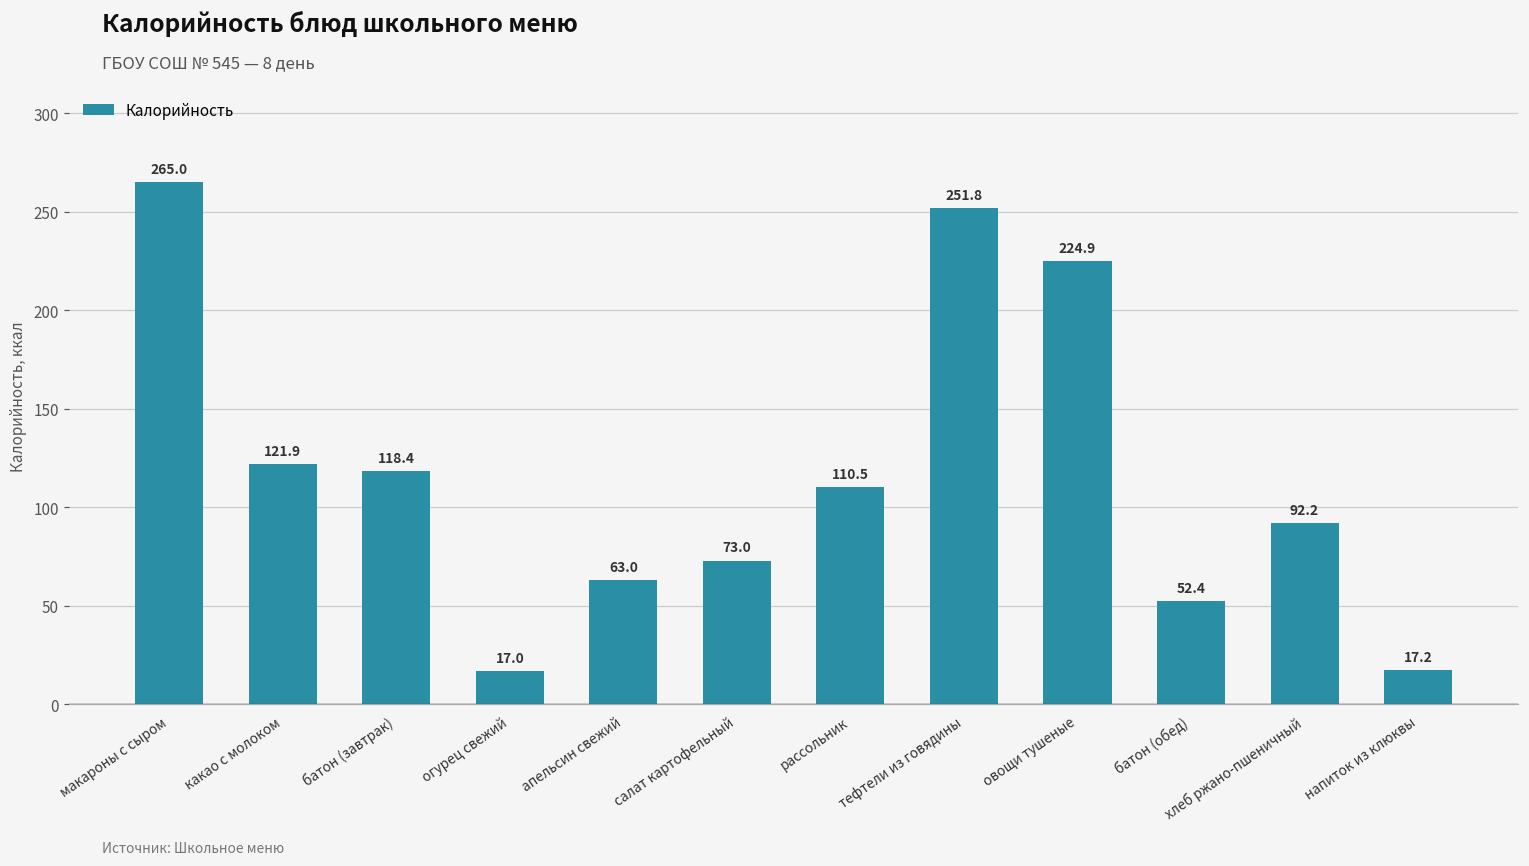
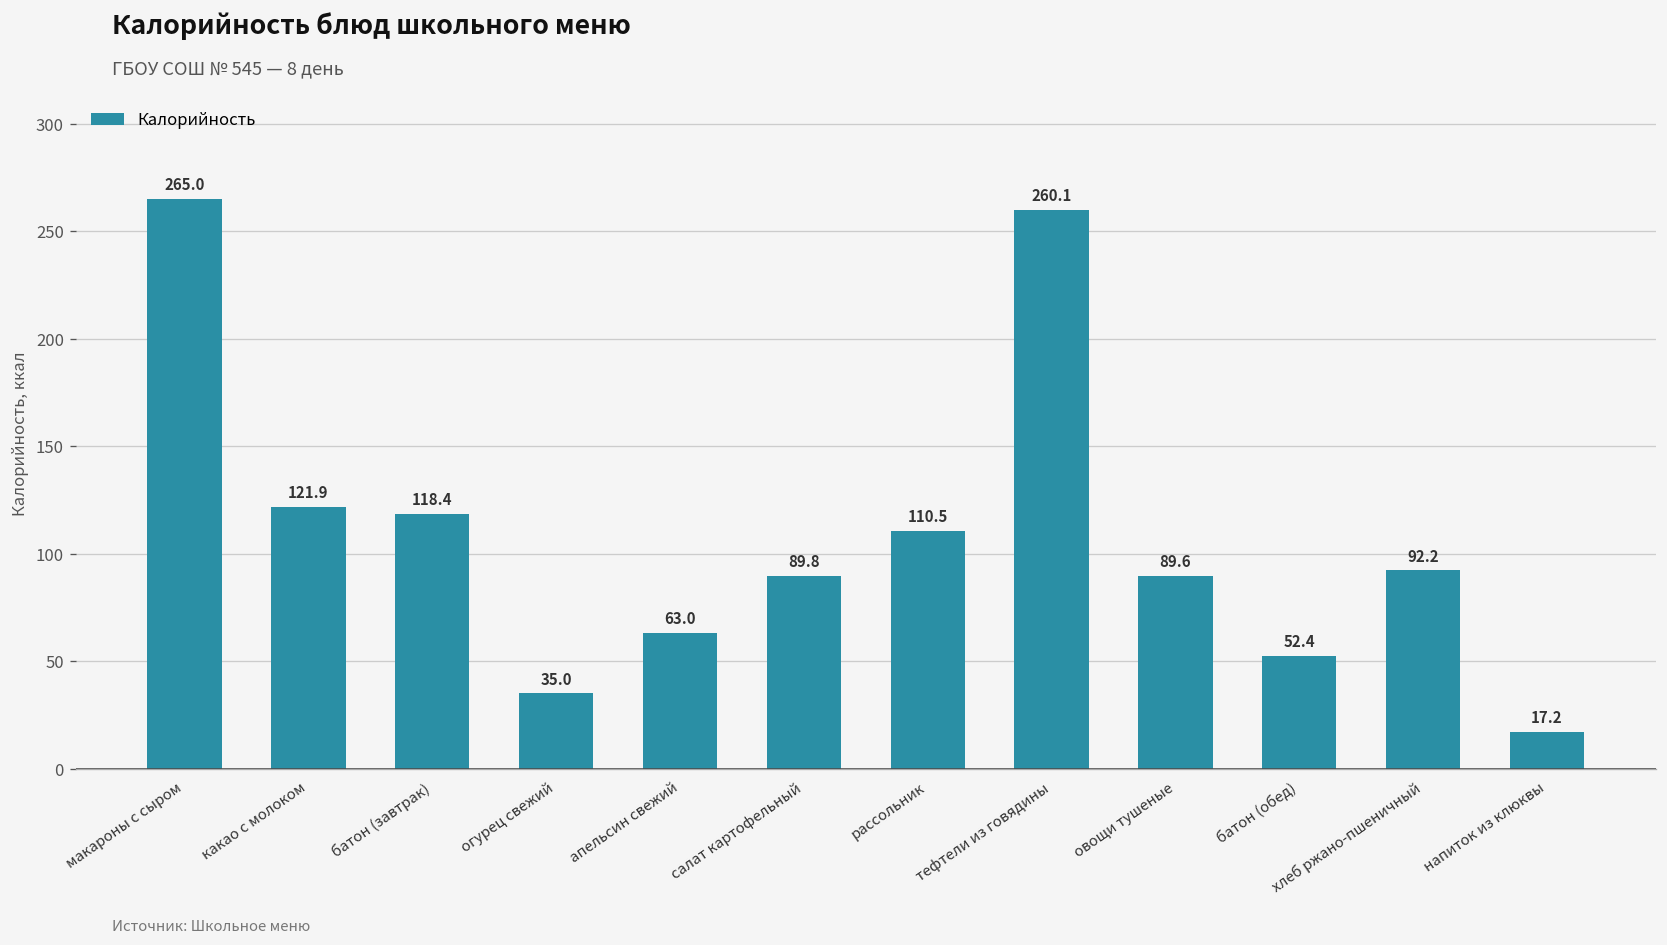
  {
    "макароны с сыром": 265.0,
    "какао с молоком": 121.9,
    "батон (завтрак)": 118.4,
-   "огурец свежий": 17.0,
+   "огурец свежий": 35.0,
    "апельсин свежий": 63.0,
-   "салат картофельный": 73.0,
+   "салат картофельный": 89.8,
    "рассольник": 110.5,
-   "тефтели из говядины": 251.8,
-   "овощи тушеные": 224.9,
+   "тефтели из говядины": 260.1,
+   "овощи тушеные": 89.6,
    "батон (обед)": 52.4,
    "хлеб ржано-пшеничный": 92.2,
    "напиток из клюквы": 17.2
  }
